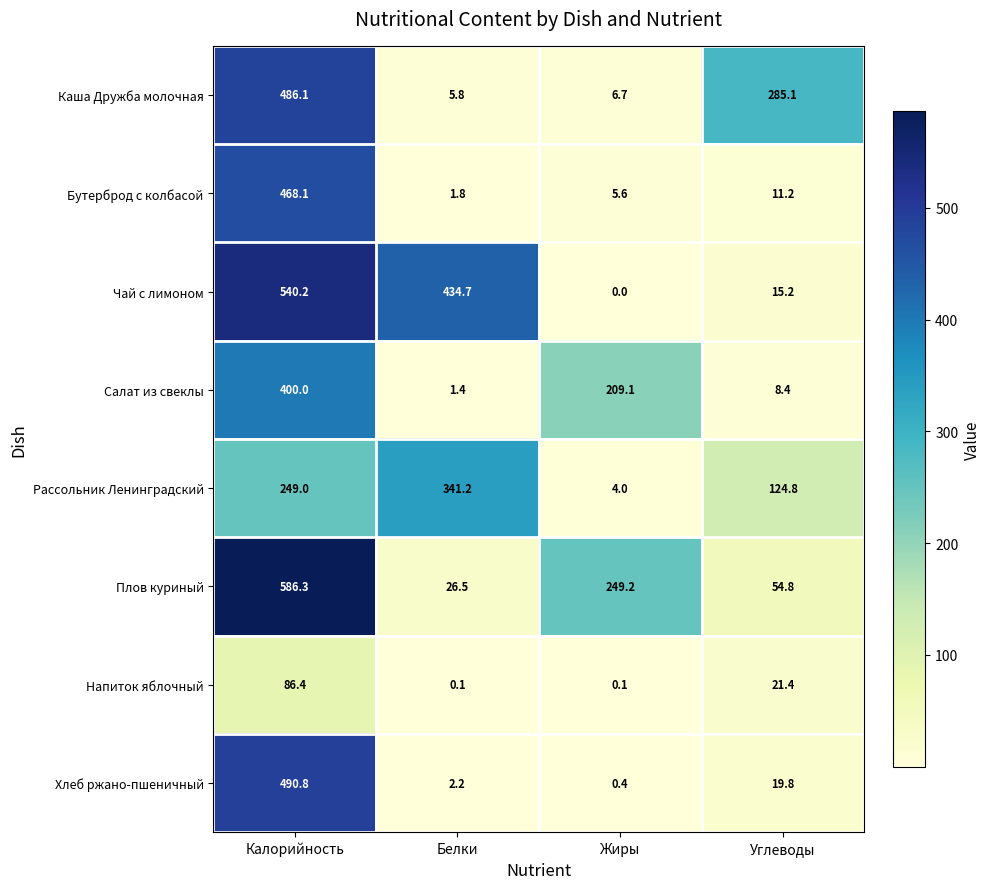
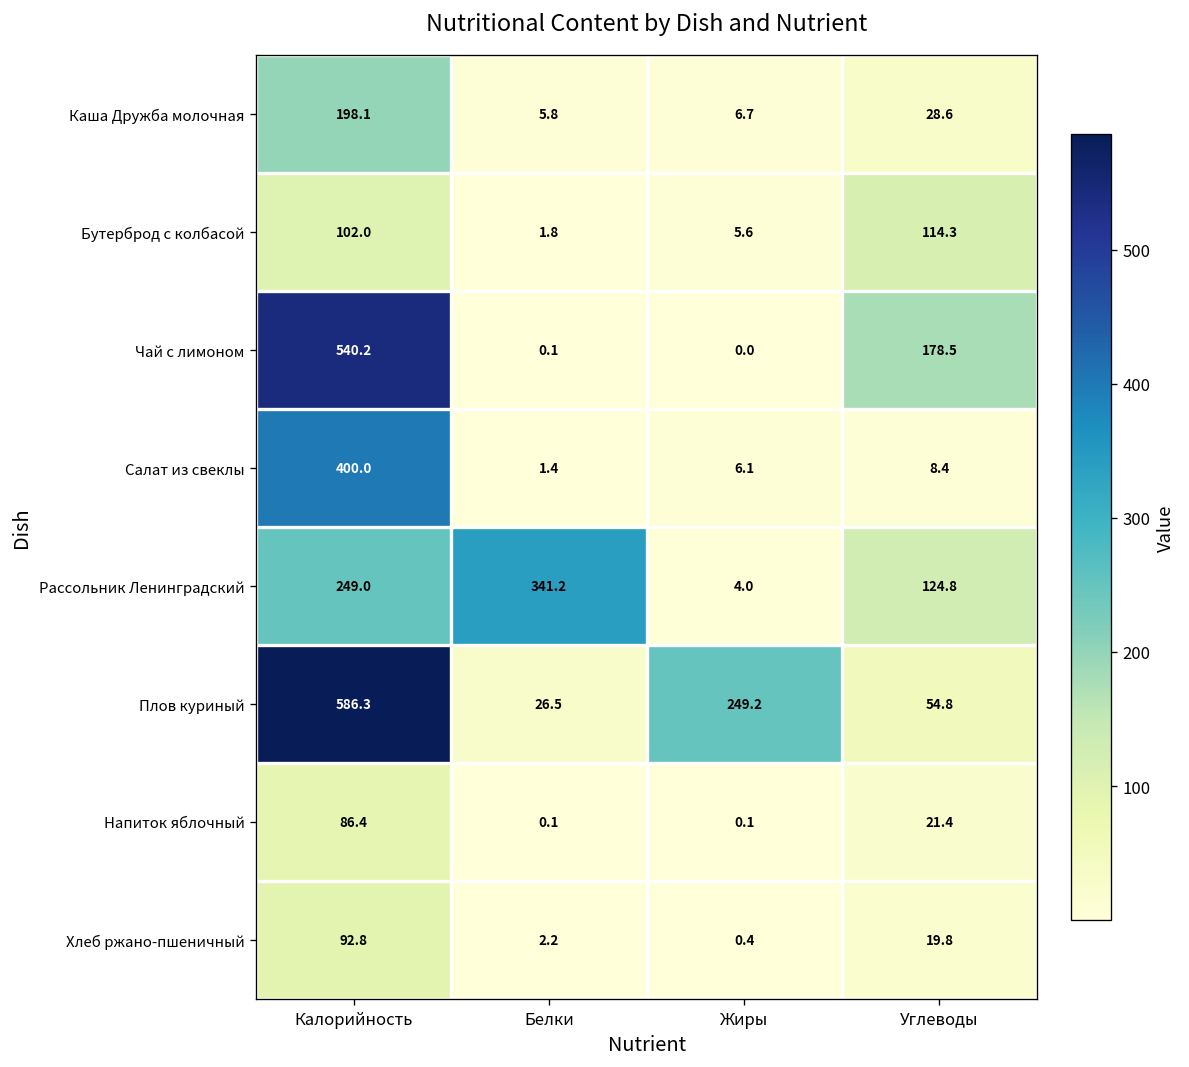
  {
    "Каша Дружба молочная": {
-     "Калорийность": 486.1,
+     "Калорийность": 198.1,
      "Белки": 5.8,
      "Жиры": 6.7,
-     "Углеводы": 285.1
+     "Углеводы": 28.6
    },
    "Бутерброд с колбасой": {
-     "Калорийность": 468.1,
+     "Калорийность": 102.0,
      "Белки": 1.8,
      "Жиры": 5.6,
-     "Углеводы": 11.2
+     "Углеводы": 114.3
    },
    "Чай с лимоном": {
      "Калорийность": 540.2,
-     "Белки": 434.7,
+     "Белки": 0.1,
      "Жиры": 0.0,
-     "Углеводы": 15.2
+     "Углеводы": 178.5
    },
    "Салат из свеклы": {
      "Калорийность": 400.0,
      "Белки": 1.4,
-     "Жиры": 209.1,
+     "Жиры": 6.1,
      "Углеводы": 8.4
    },
    "Рассольник Ленинградский": {
      "Калорийность": 249.0,
      "Белки": 341.2,
      "Жиры": 4.0,
      "Углеводы": 124.8
    },
    "Плов куриный": {
      "Калорийность": 586.3,
      "Белки": 26.5,
      "Жиры": 249.2,
      "Углеводы": 54.8
    },
    "Напиток яблочный": {
      "Калорийность": 86.4,
      "Белки": 0.1,
      "Жиры": 0.1,
      "Углеводы": 21.4
    },
    "Хлеб ржано-пшеничный": {
-     "Калорийность": 490.8,
+     "Калорийность": 92.8,
      "Белки": 2.2,
      "Жиры": 0.4,
      "Углеводы": 19.8
    }
  }
